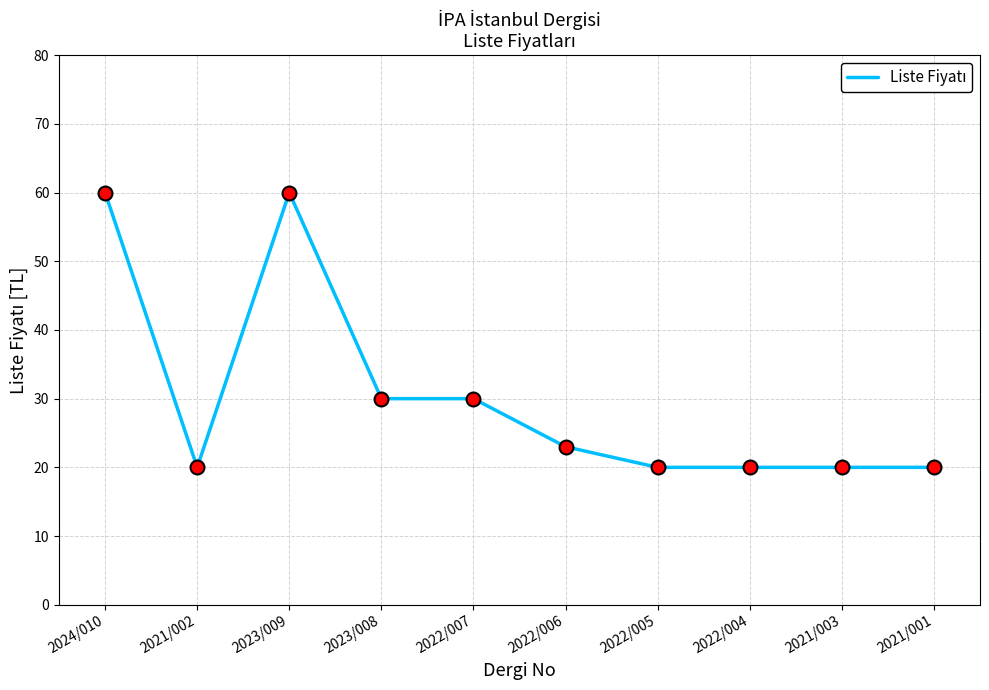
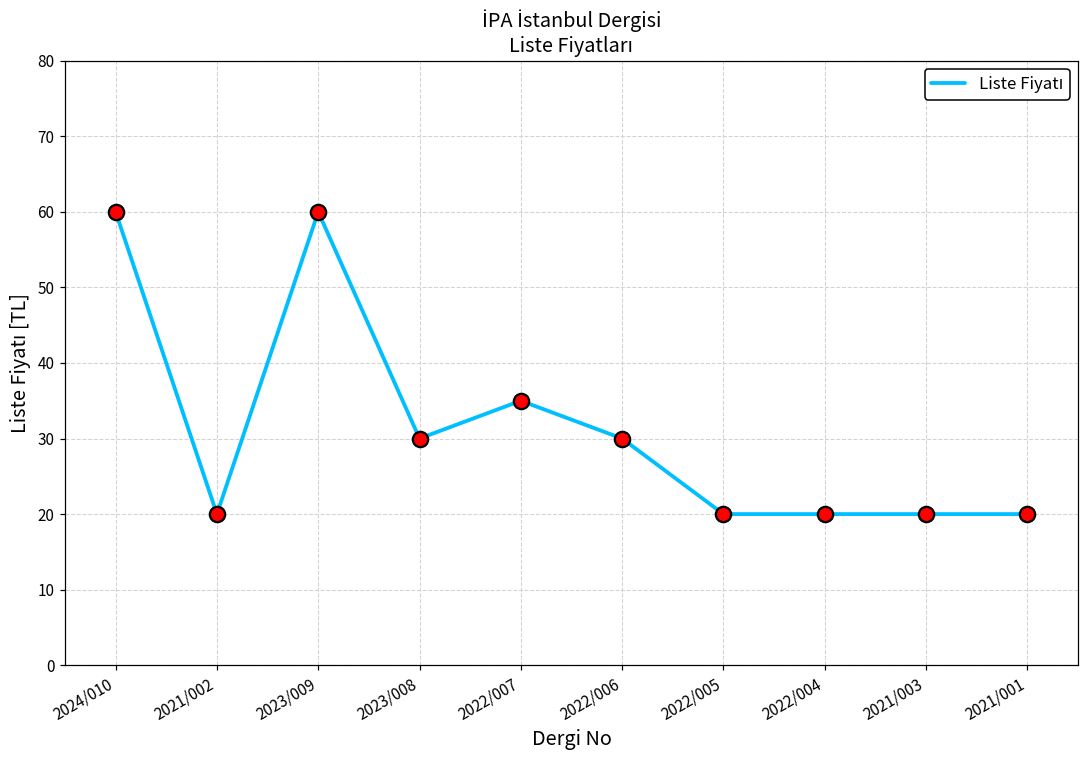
  {
    "2024/010": 60,
    "2021/002": 20,
    "2023/009": 60,
    "2023/008": 30,
-   "2022/007": 30,
-   "2022/006": 23,
+   "2022/007": 35,
+   "2022/006": 30,
    "2022/005": 20,
    "2022/004": 20,
    "2021/003": 20,
    "2021/001": 20
  }
